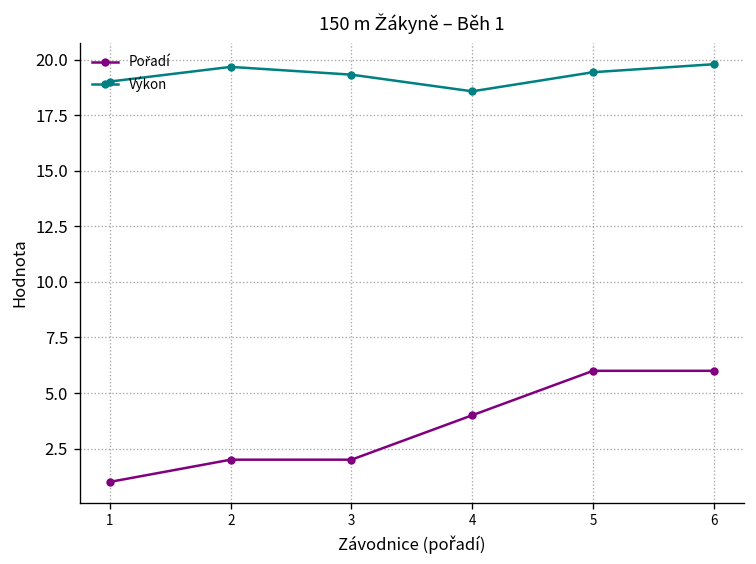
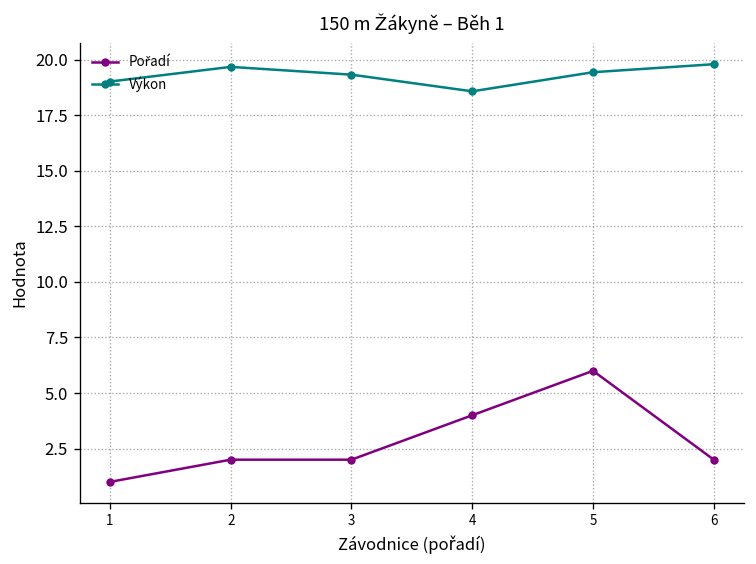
  {
    "Pořadí": {
      "1": 1,
      "2": 2,
      "3": 2,
      "4": 4,
      "5": 6,
-     "6": 6
+     "6": 2
    },
    "Výkon": {
      "1": 19,
      "2": 19.7,
      "3": 19.3,
      "4": 18.6,
      "5": 19.4,
      "6": 19.8
    }
  }
